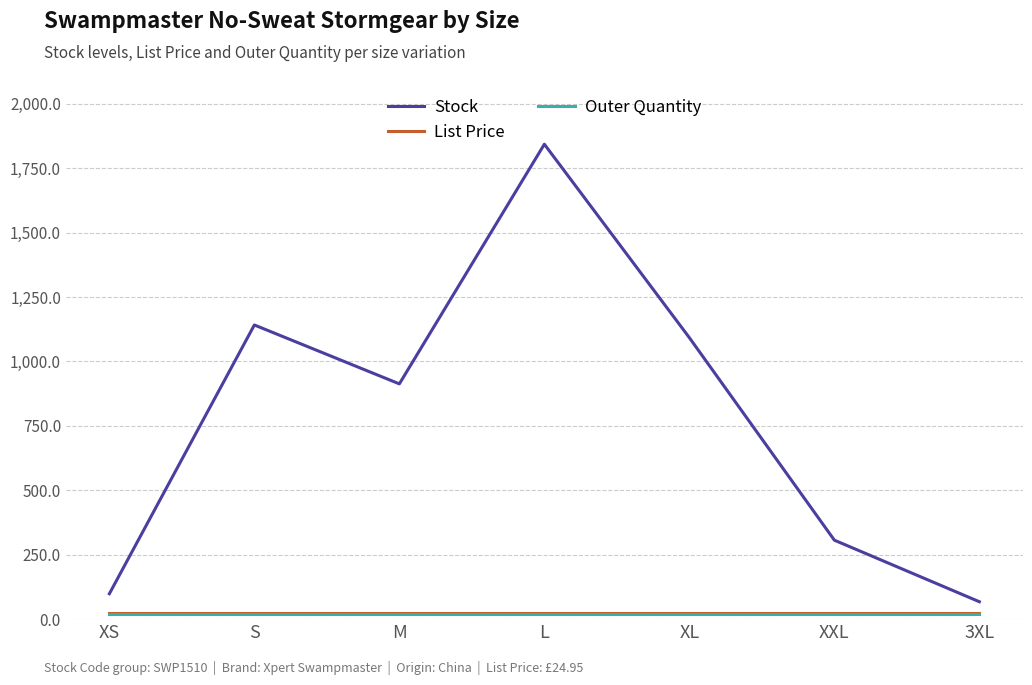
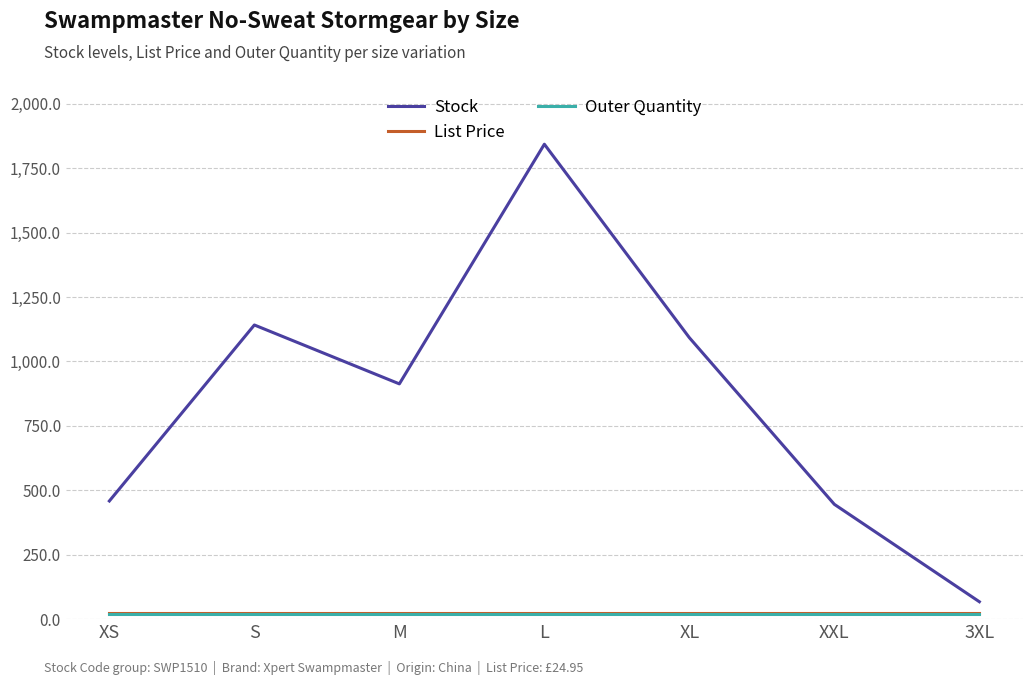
  {
    "Stock": {
-     "XS": "100",
+     "XS": "460",
      "S": "1,140",
      "M": "910",
      "L": "1,840",
      "XL": "1,090",
-     "XXL": "310",
+     "XXL": "450",
      "3XL": "70"
    }
  }
